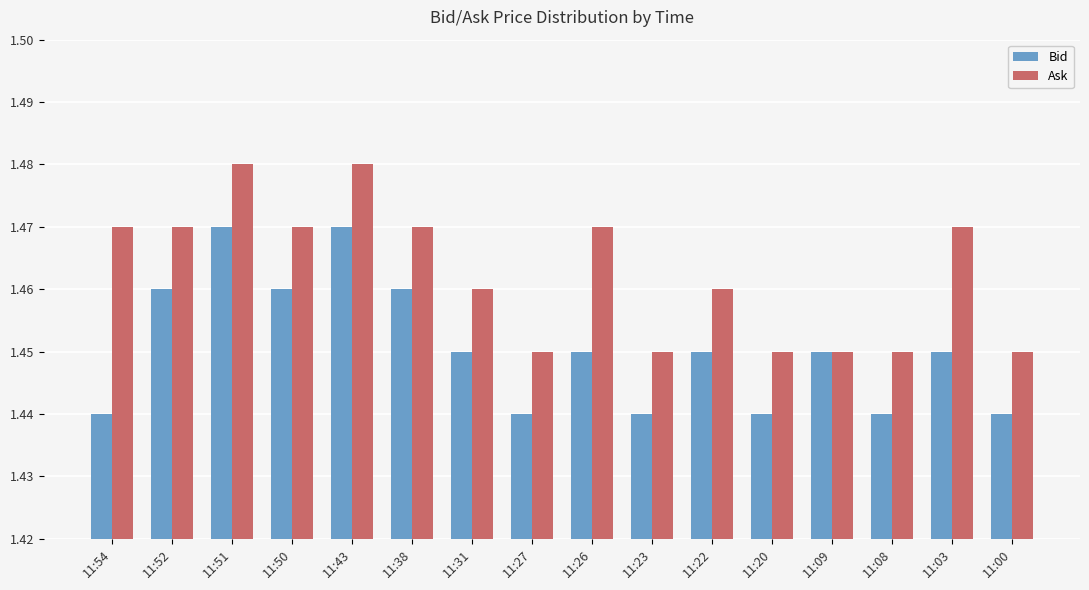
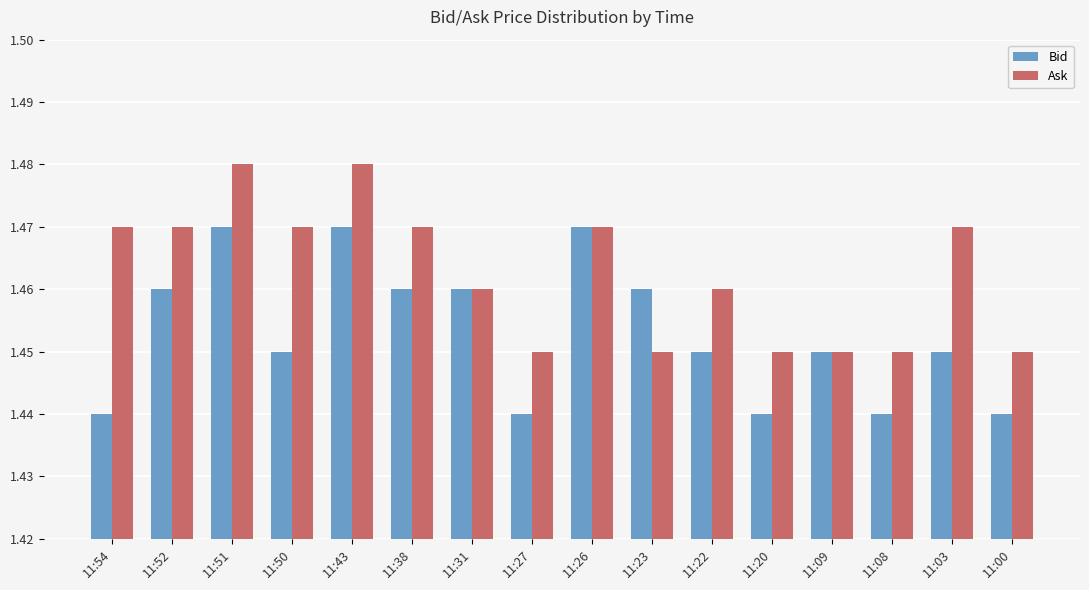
  {
    "Bid": {
      "11:54": 1.44,
      "11:52": 1.46,
      "11:51": 1.47,
-     "11:50": 1.46,
+     "11:50": 1.45,
      "11:43": 1.47,
      "11:38": 1.46,
-     "11:31": 1.45,
+     "11:31": 1.46,
      "11:27": 1.44,
-     "11:26": 1.45,
-     "11:23": 1.44,
+     "11:26": 1.47,
+     "11:23": 1.46,
      "11:22": 1.45,
      "11:20": 1.44,
      "11:09": 1.45,
      "11:08": 1.44,
      "11:03": 1.45,
      "11:00": 1.44
    },
    "Ask": {
      "11:54": 1.47,
      "11:52": 1.47,
      "11:51": 1.48,
      "11:50": 1.47,
      "11:43": 1.48,
      "11:38": 1.47,
      "11:31": 1.46,
      "11:27": 1.45,
      "11:26": 1.47,
      "11:23": 1.45,
      "11:22": 1.46,
      "11:20": 1.45,
      "11:09": 1.45,
      "11:08": 1.45,
      "11:03": 1.47,
      "11:00": 1.45
    }
  }
